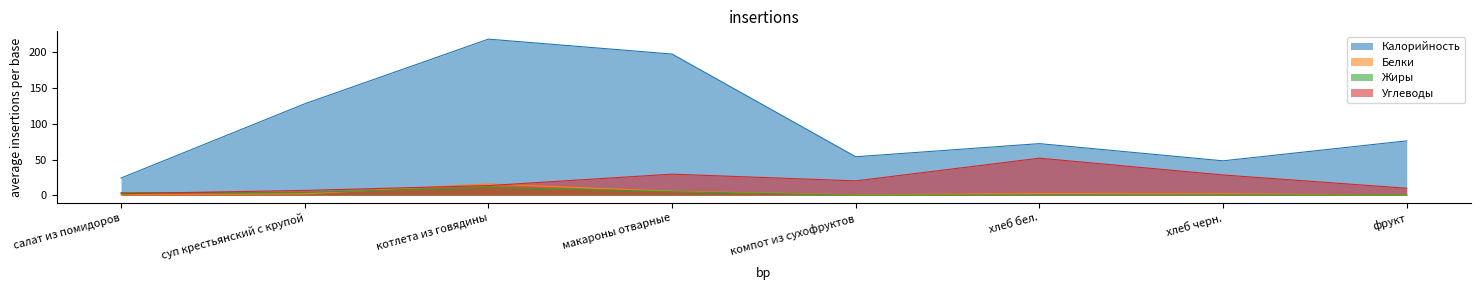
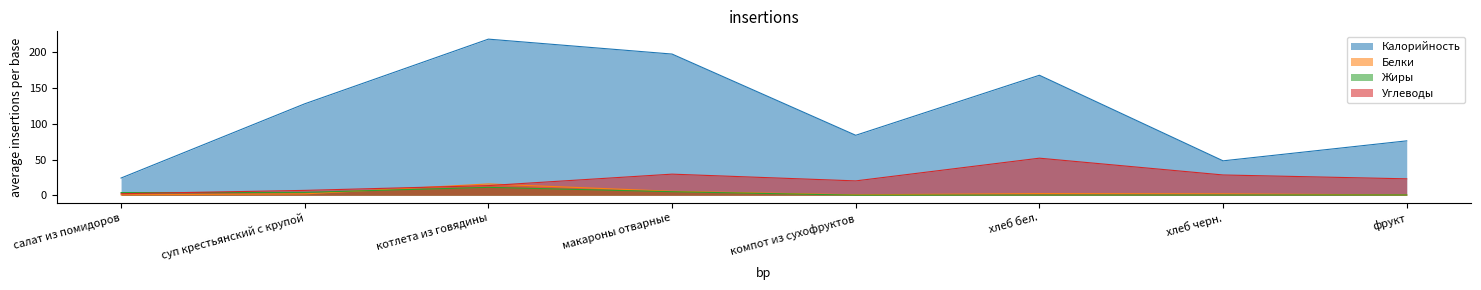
  {
    "Калорийность": {
      "салат из помидоров": 20,
      "суп крестьянский с крупой": 130,
      "котлета из говядины": 220,
      "макароны отварные": 200,
-     "компот из сухофруктов": 50,
-     "хлеб бел.": 70,
+     "компот из сухофруктов": 80,
+     "хлеб бел.": 170,
      "хлеб черн.": 50,
      "фрукт": 80
    },
    "Углеводы": {
      "макароны отварные": 30,
      "компот из сухофруктов": 20,
      "хлеб бел.": 50,
      "хлеб черн.": 30,
-     "фрукт": 10
+     "фрукт": 20
    }
  }
